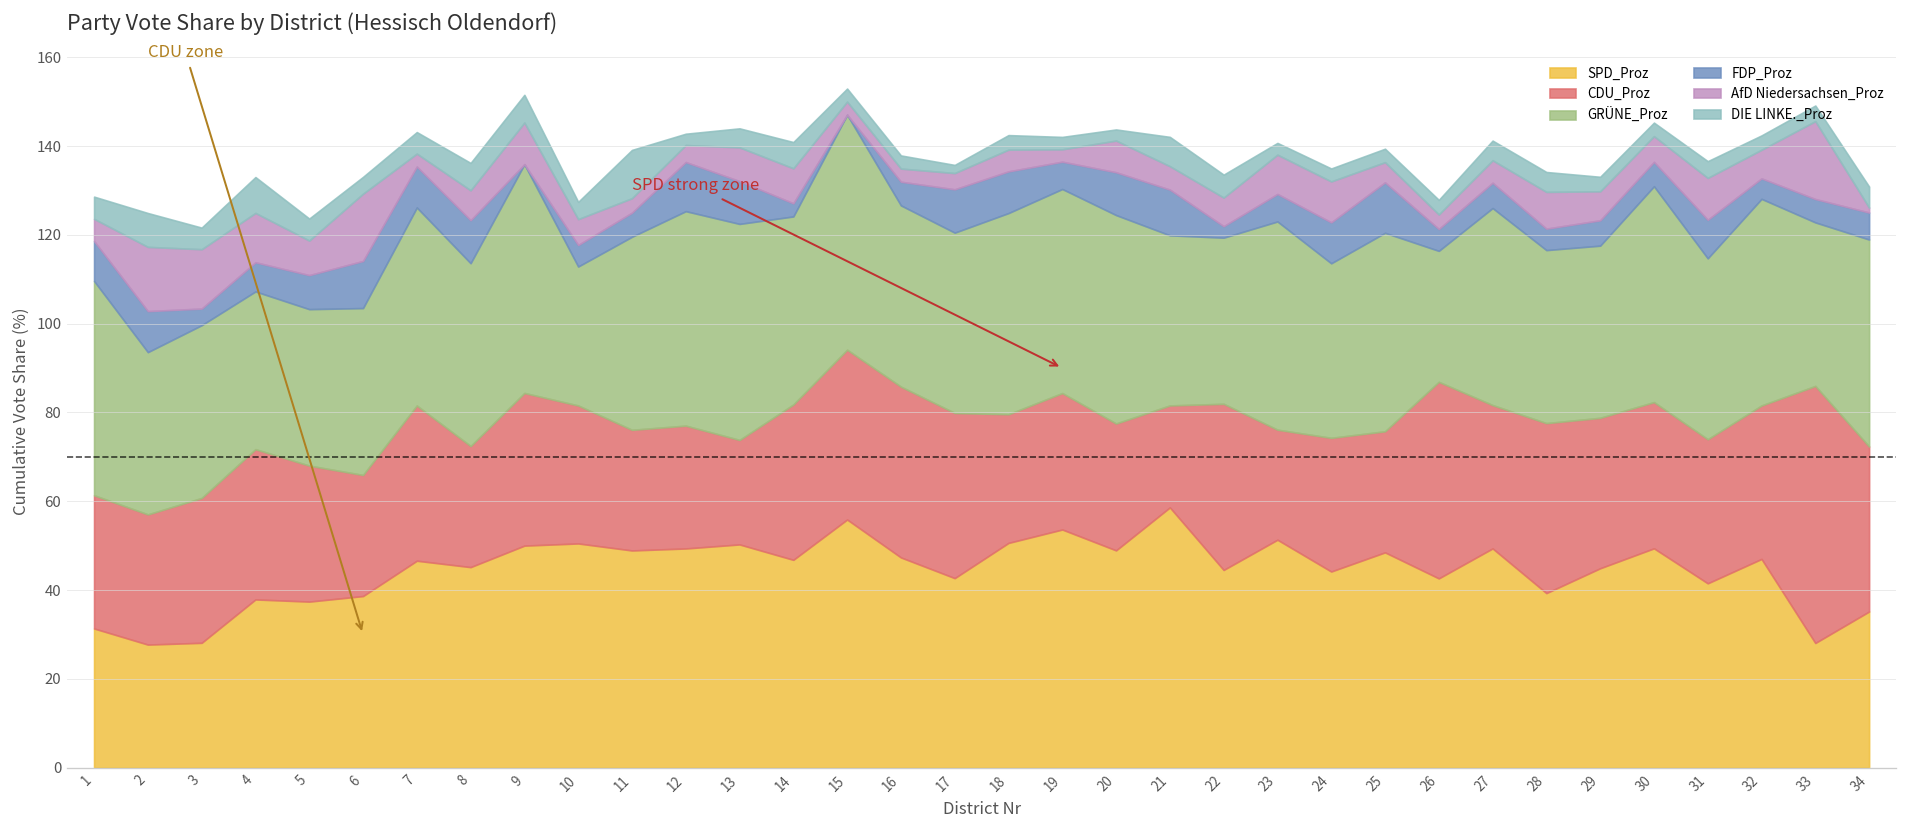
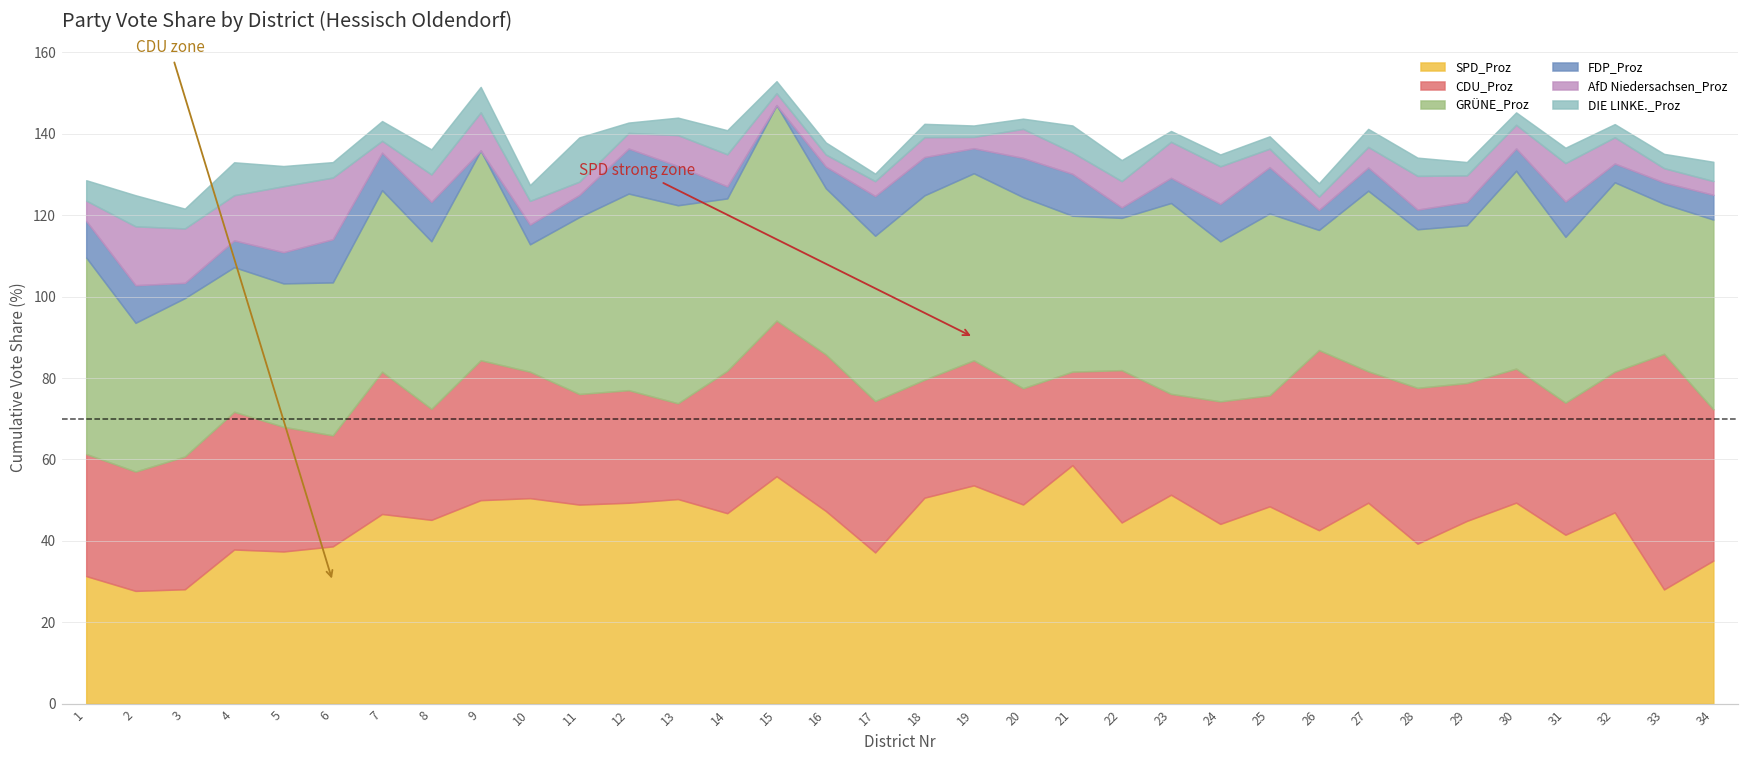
  {
    "SPD_Proz": {
      "1": 31,
      "2": 28,
      "3": 28,
      "4": 38,
      "5": 37,
      "6": 39,
      "7": 47,
      "8": 45,
      "9": 50,
      "10": 50,
      "11": 49,
      "12": 49,
      "13": 50,
      "14": 47,
      "15": 56,
      "16": 47,
-     "17": 43,
+     "17": 37,
      "18": 51,
      "19": 54,
      "20": 49,
      "21": 59,
      "22": 45,
      "23": 51,
      "24": 44,
      "25": 48,
      "26": 43,
      "27": 49,
      "28": 39,
      "29": 45,
      "30": 49,
      "31": 42,
      "32": 47,
      "33": 28,
      "34": 35
    },
    "CDU_Proz": {
      "1": 30,
      "2": 29,
      "3": 33,
      "4": 34,
      "5": 31,
      "6": 27,
      "7": 35,
      "8": 27,
      "9": 34,
      "10": 31,
      "11": 27,
      "12": 28,
      "13": 24,
      "14": 35,
      "15": 38,
      "16": 38,
      "17": 37,
      "18": 29,
      "19": 31,
      "20": 29,
      "21": 23,
      "22": 37,
      "23": 25,
      "24": 30,
      "25": 27,
      "26": 44,
      "27": 32,
      "28": 38,
      "29": 34,
      "30": 33,
      "31": 32,
      "32": 35,
      "33": 58,
      "34": 37
    },
    "GRÜNE_Proz": {
      "1": 48,
      "2": 37,
      "3": 39,
      "4": 36,
      "5": 35,
      "6": 38,
      "7": 45,
      "8": 41,
      "10": 31,
      "11": 43,
      "12": 48,
      "13": 49,
      "14": 42,
      "16": 41,
      "17": 41,
      "18": 45,
      "19": 46,
      "20": 47,
      "21": 38,
      "22": 37,
      "23": 47,
      "24": 39,
      "25": 45,
      "26": 30,
      "27": 44,
      "28": 39,
      "29": 39,
      "30": 49,
      "31": 41,
      "32": 47,
      "33": 37,
      "34": 47
    },
    "AfD Niedersachsen_Proz": {
      "1": 5,
      "2": 14,
      "3": 13,
      "4": 11,
-     "5": 8,
+     "5": 16,
      "6": 15,
      "7": 3,
      "8": 7,
      "9": 9,
      "10": 6,
      "11": 3,
      "12": 4,
      "13": 8,
      "14": 8,
      "15": 3,
      "16": 3,
      "17": 4,
      "18": 5,
      "19": 3,
      "20": 7,
      "21": 5,
      "22": 6,
      "23": 9,
      "24": 9,
      "25": 5,
      "26": 3,
      "27": 5,
      "28": 8,
      "29": 7,
      "30": 6,
      "31": 9,
      "32": 6,
-     "33": 18,
-     "34": 1
+     "33": 4,
+     "34": 3
    }
  }
